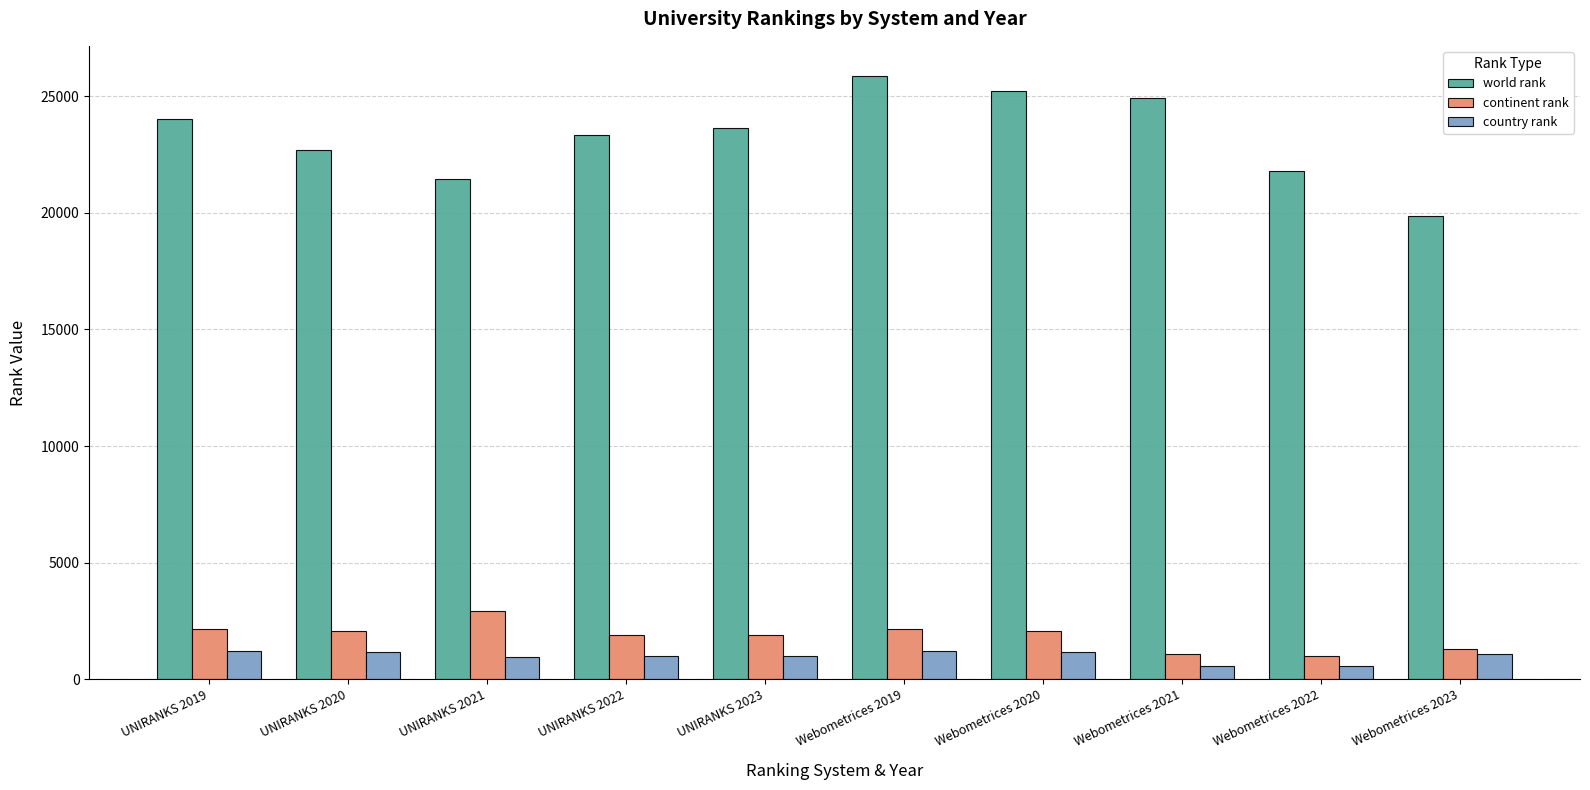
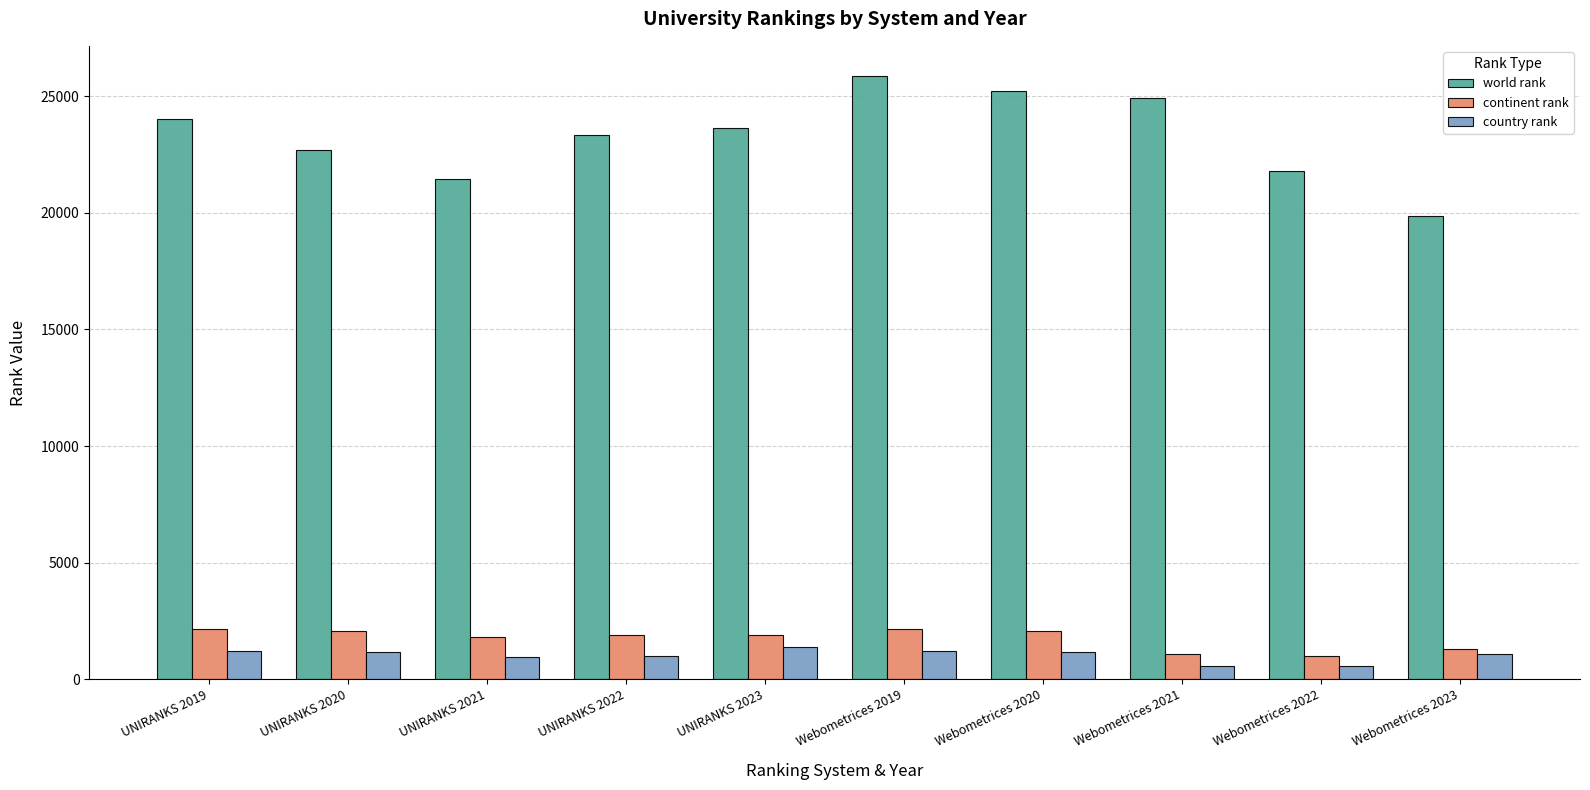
  {
    "world rank": {
      "UNIRANKS 2019": 24000,
      "UNIRANKS 2020": 22700,
      "UNIRANKS 2021": 21400,
      "UNIRANKS 2022": 23300,
      "UNIRANKS 2023": 23700,
      "Webometrices 2019": 25900,
      "Webometrices 2020": 25200,
      "Webometrices 2021": 24900,
      "Webometrices 2022": 21800,
      "Webometrices 2023": 19900
    },
    "continent rank": {
      "UNIRANKS 2019": 2100,
      "UNIRANKS 2020": 2100,
-     "UNIRANKS 2021": 2900,
+     "UNIRANKS 2021": 1800,
      "UNIRANKS 2022": 1900,
      "UNIRANKS 2023": 1900,
      "Webometrices 2019": 2200,
      "Webometrices 2020": 2100,
      "Webometrices 2021": 1100,
      "Webometrices 2022": 1000,
      "Webometrices 2023": 1300
    },
    "country rank": {
      "UNIRANKS 2019": 1200,
      "UNIRANKS 2020": 1200,
      "UNIRANKS 2021": 900,
      "UNIRANKS 2022": 1000,
-     "UNIRANKS 2023": 1000,
+     "UNIRANKS 2023": 1400,
      "Webometrices 2019": 1200,
      "Webometrices 2020": 1200,
      "Webometrices 2021": 600,
      "Webometrices 2022": 600,
      "Webometrices 2023": 1100
    }
  }
